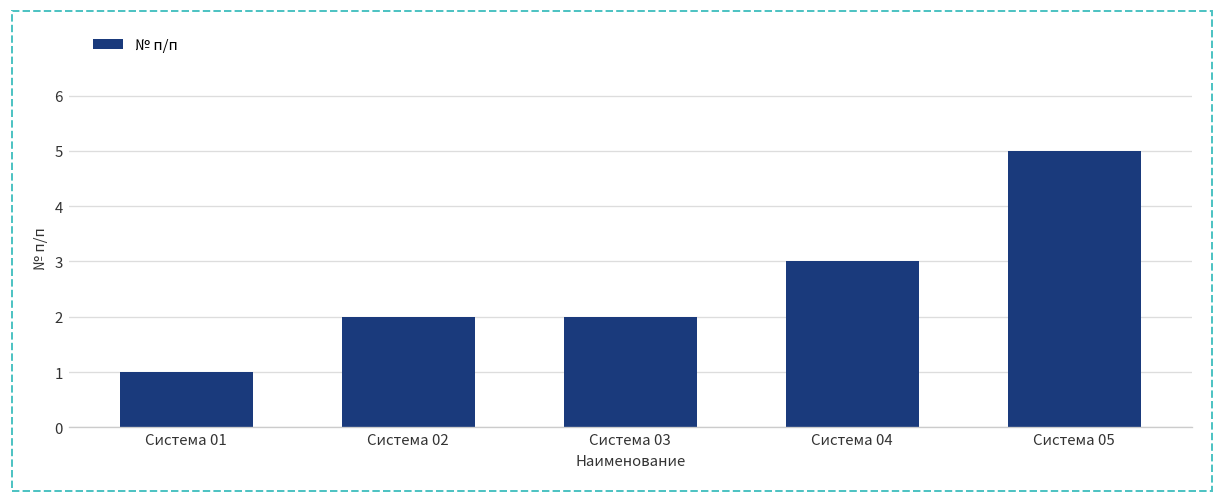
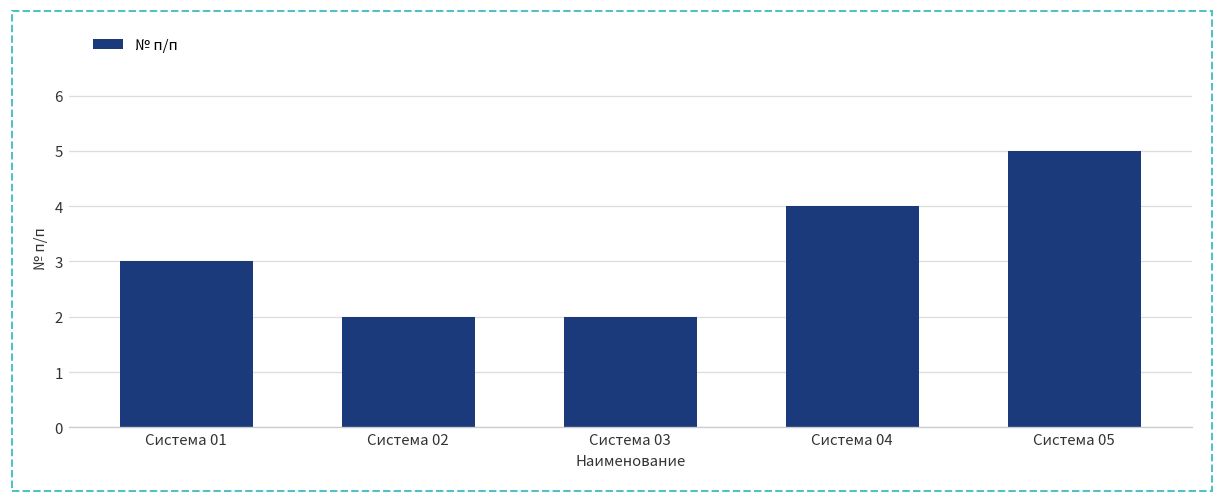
  {
-   "Система 01": 1,
+   "Система 01": 3,
    "Система 02": 2,
    "Система 03": 2,
-   "Система 04": 3,
+   "Система 04": 4,
    "Система 05": 5
  }
